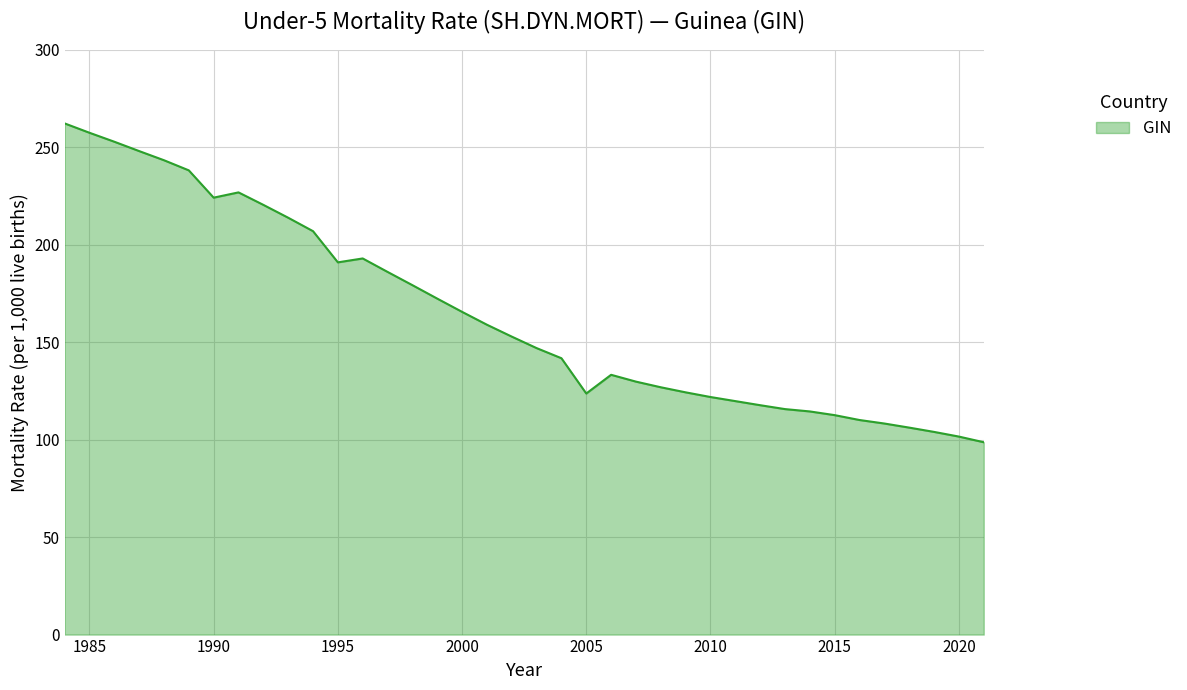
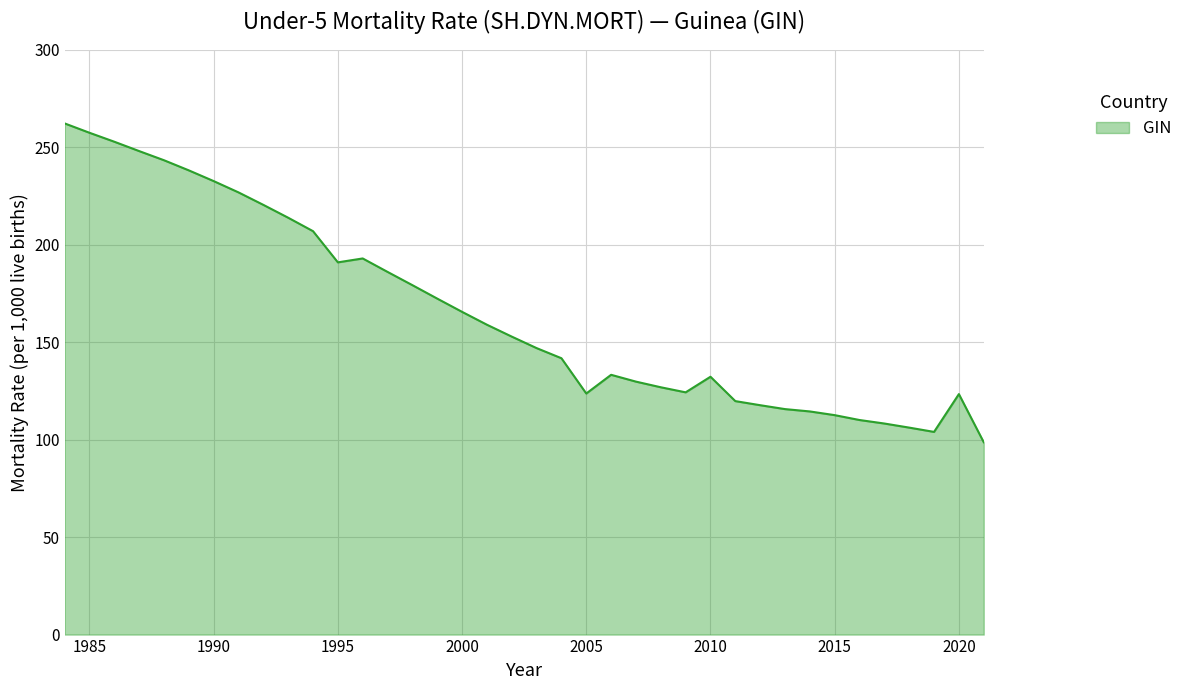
  {
    "1985": 258,
-   "1990": 224,
+   "1990": 233,
    "1995": 191,
    "2000": 166,
    "2005": 124,
-   "2010": 122,
+   "2010": 132,
    "2015": 113,
-   "2020": 102
+   "2020": 123
  }
